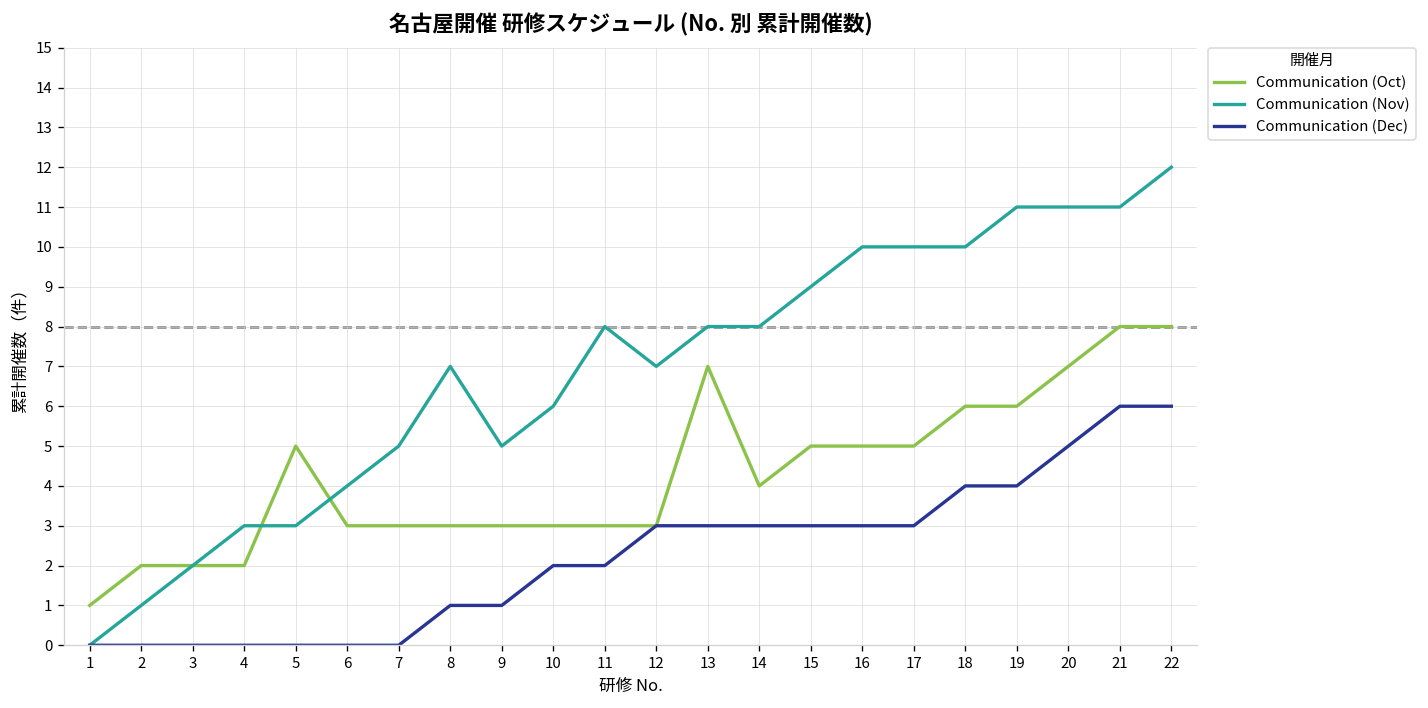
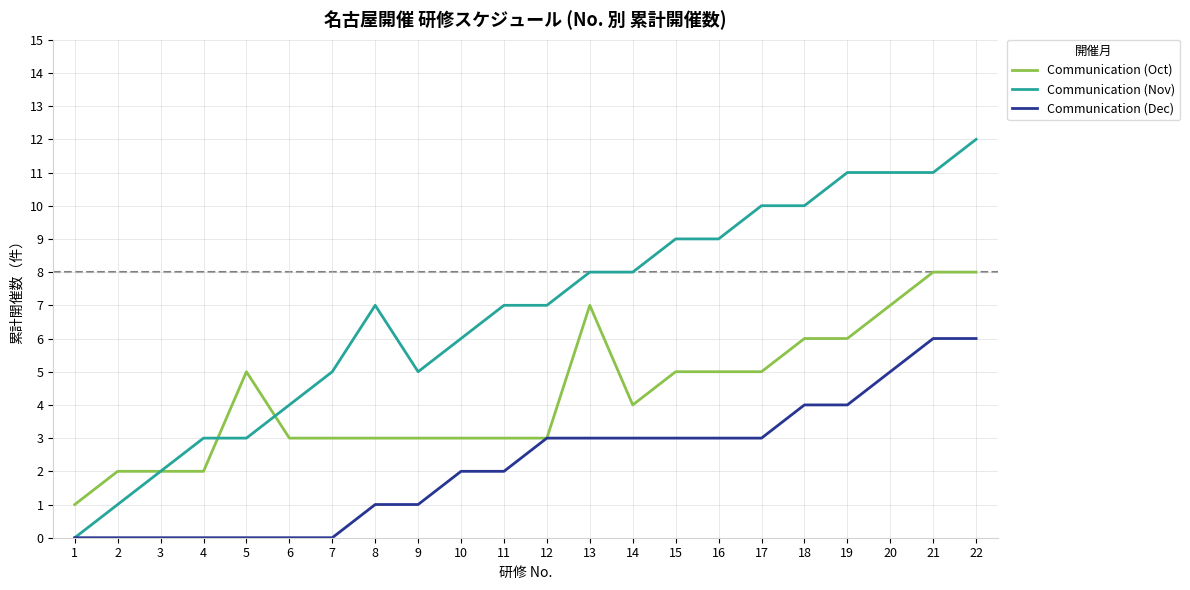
  {
    "Communication (Oct)": {
      "1": 1,
      "2": 2,
      "4": 2,
      "5": 5,
      "6": 3,
      "7": 3,
      "8": 3,
      "9": 3,
      "10": 3,
      "11": 3,
      "13": 7,
      "14": 4,
      "15": 5,
      "16": 5,
      "17": 5,
      "18": 6,
      "19": 6,
      "20": 7,
      "21": 8,
      "22": 8
    },
    "Communication (Nov)": {
      "2": 1,
      "4": 3,
      "5": 3,
      "6": 4,
      "7": 5,
      "8": 7,
      "9": 5,
      "10": 6,
-     "11": 8,
+     "11": 7,
      "12": 7,
      "13": 8,
      "14": 8,
      "15": 9,
-     "16": 10,
+     "16": 9,
      "17": 10,
      "18": 10,
      "19": 11,
      "20": 11,
      "21": 11,
      "22": 12
    },
    "Communication (Dec)": {
      "2": 0,
      "3": 0,
      "4": 0,
      "5": 0,
      "6": 0,
      "7": 0,
      "8": 1,
      "9": 1,
      "10": 2,
      "11": 2,
      "13": 3,
      "14": 3,
      "15": 3,
      "16": 3,
      "17": 3,
      "18": 4,
      "19": 4,
      "20": 5,
      "21": 6,
      "22": 6
    }
  }
